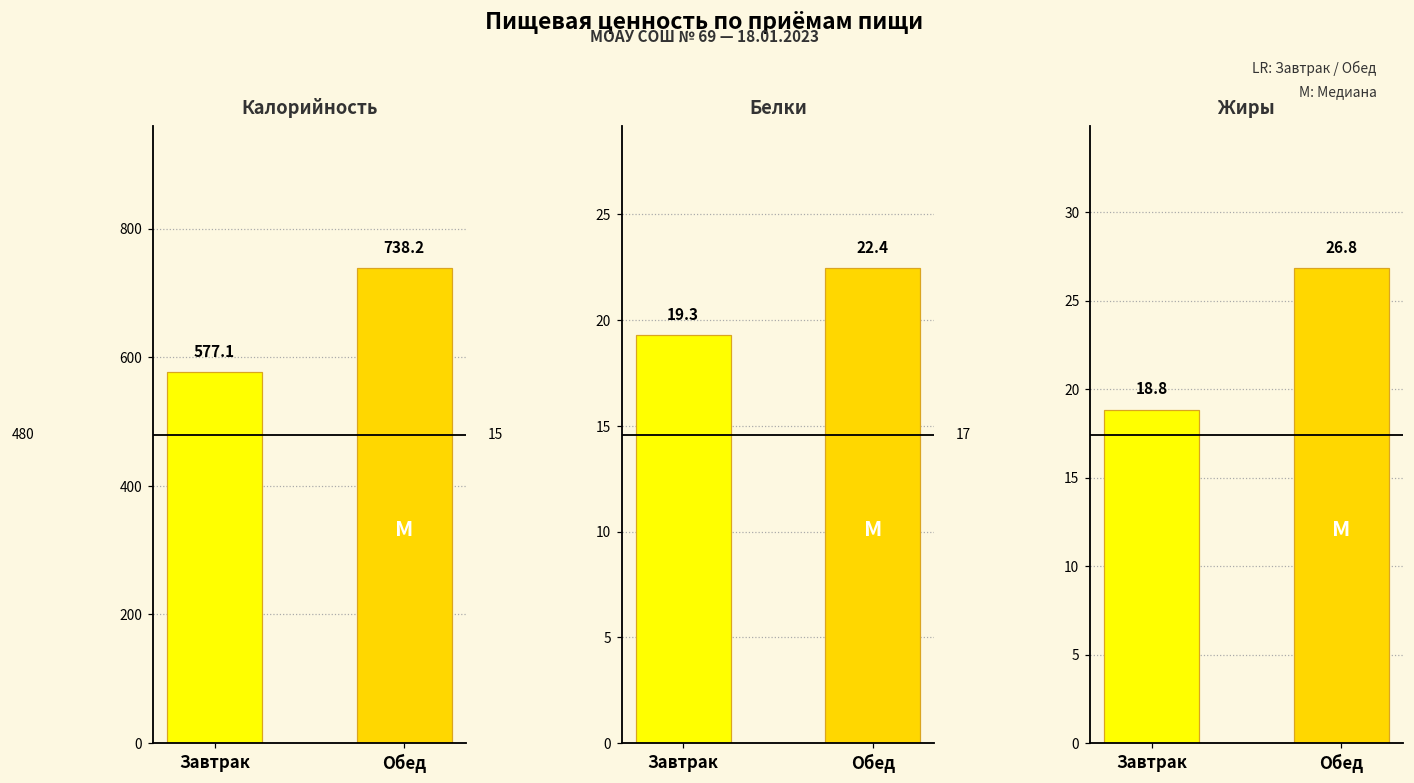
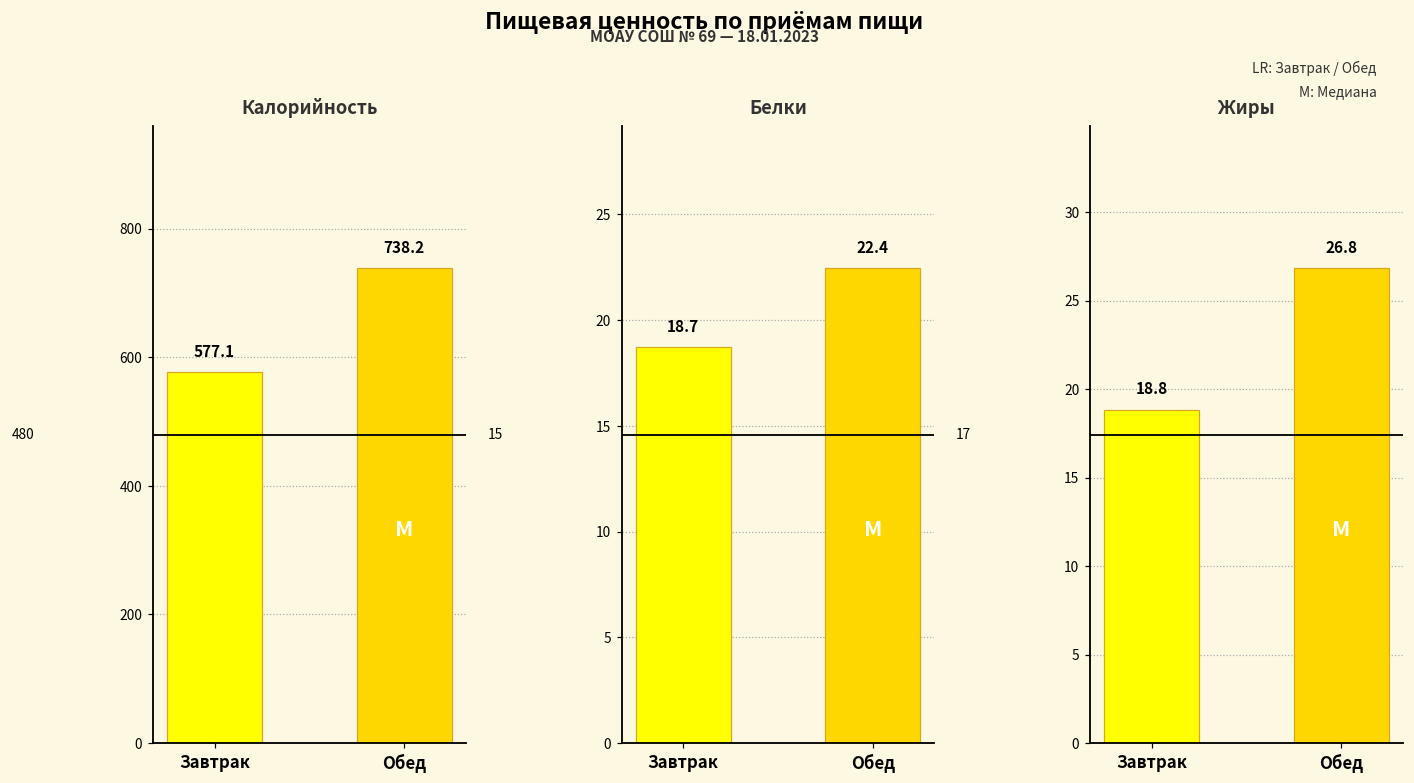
  {
    "Калорийность": {
      "Завтрак": 577.1,
      "Обед": 738.2
    },
    "Белки": {
-     "Завтрак": 19.3,
+     "Завтрак": 18.7,
      "Обед": 22.4
    },
    "Жиры": {
      "Завтрак": 18.8,
      "Обед": 26.8
    }
  }
